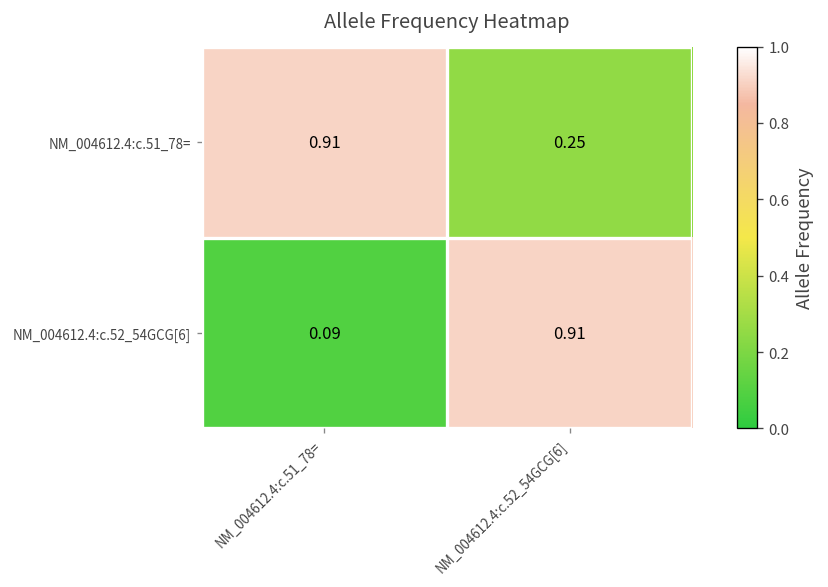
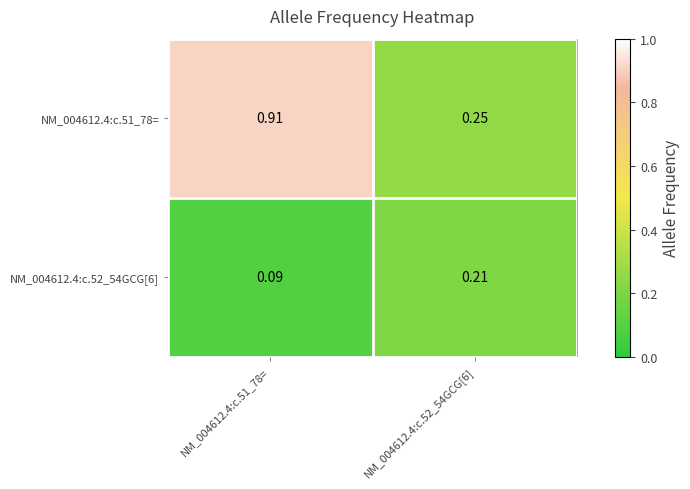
  {
    "NM_004612.4:c.51_78=": {
      "NM_004612.4:c.51_78=": 0.91,
      "NM_004612.4:c.52_54GCG[6]": 0.25
    },
    "NM_004612.4:c.52_54GCG[6]": {
      "NM_004612.4:c.51_78=": 0.09,
-     "NM_004612.4:c.52_54GCG[6]": 0.91
+     "NM_004612.4:c.52_54GCG[6]": 0.21
    }
  }
